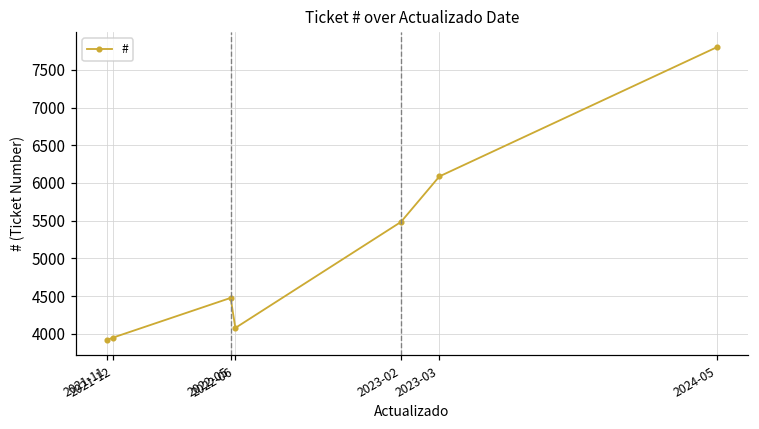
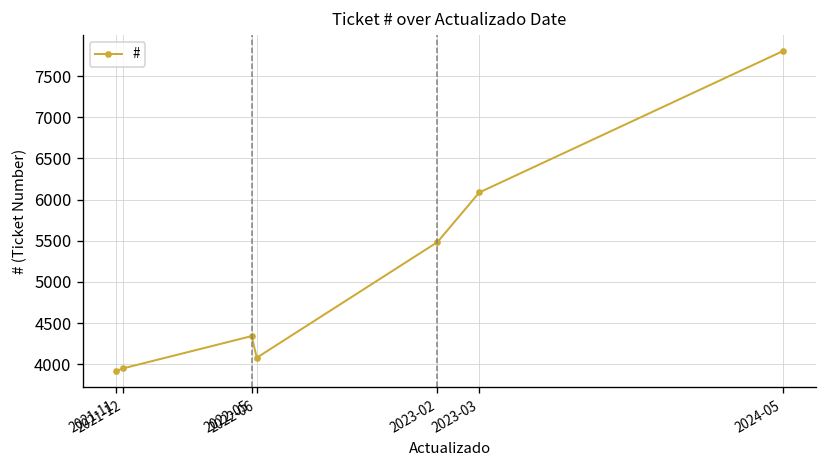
  {
    "2021-11": 3900,
    "2021-12": 4000,
-   "2022-05": 4500,
+   "2022-05": 4300,
    "2022-06": 4100,
    "2023-02": 5500,
    "2023-03": 6100,
    "2024-05": 7800
  }
